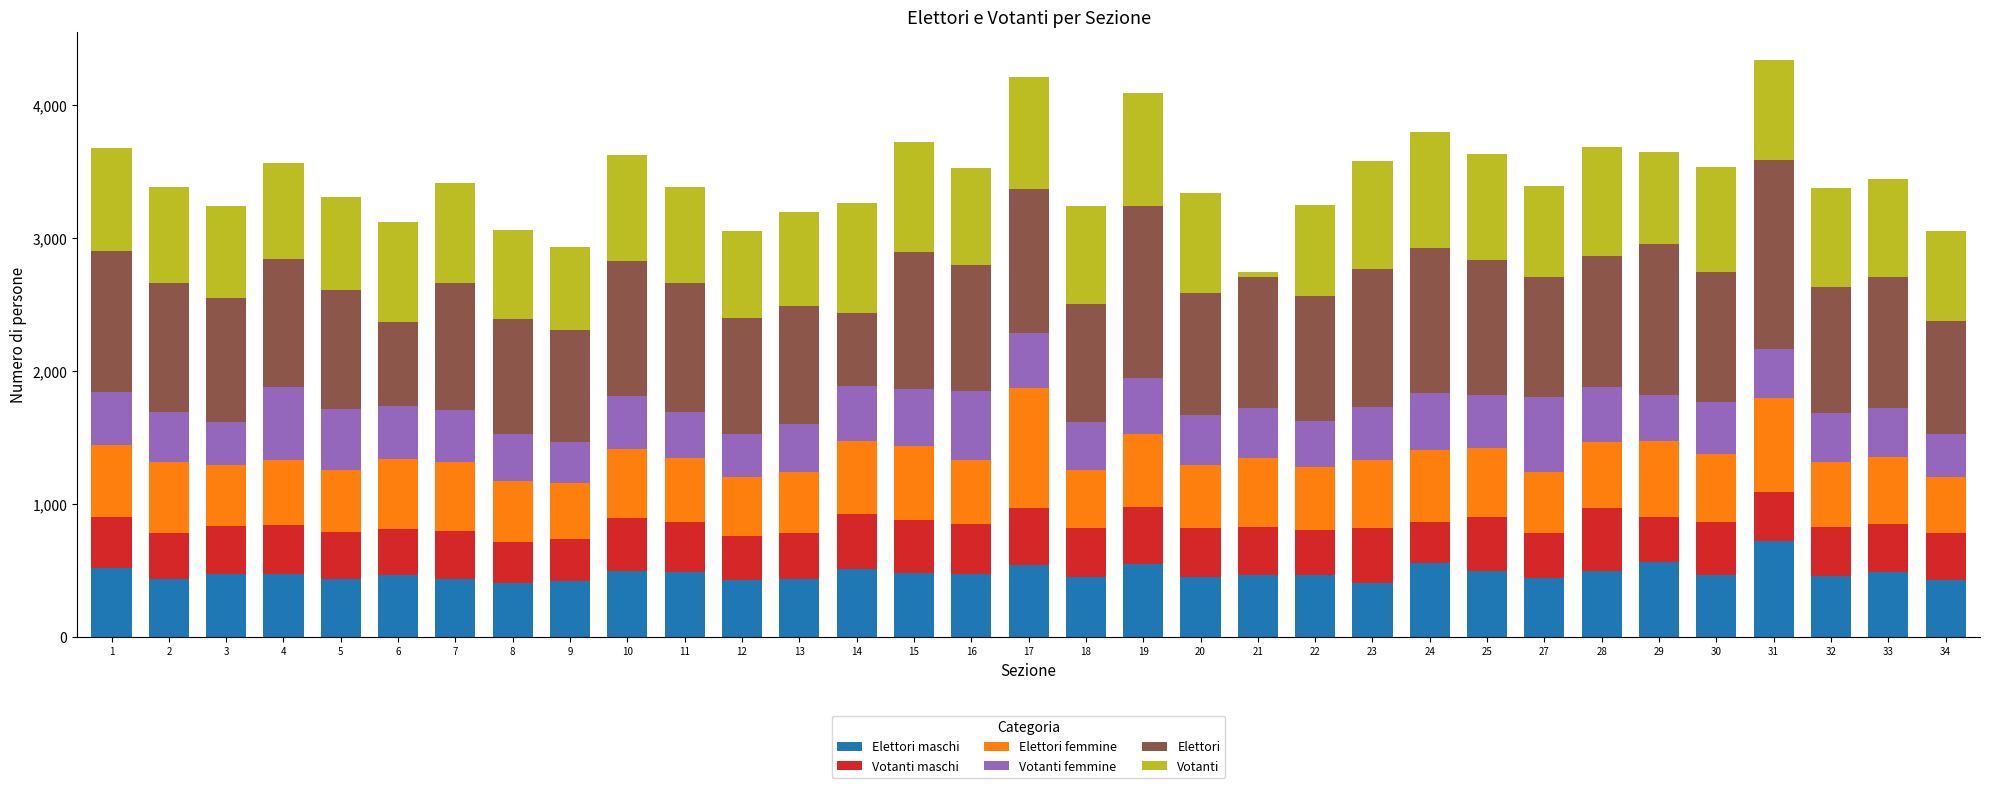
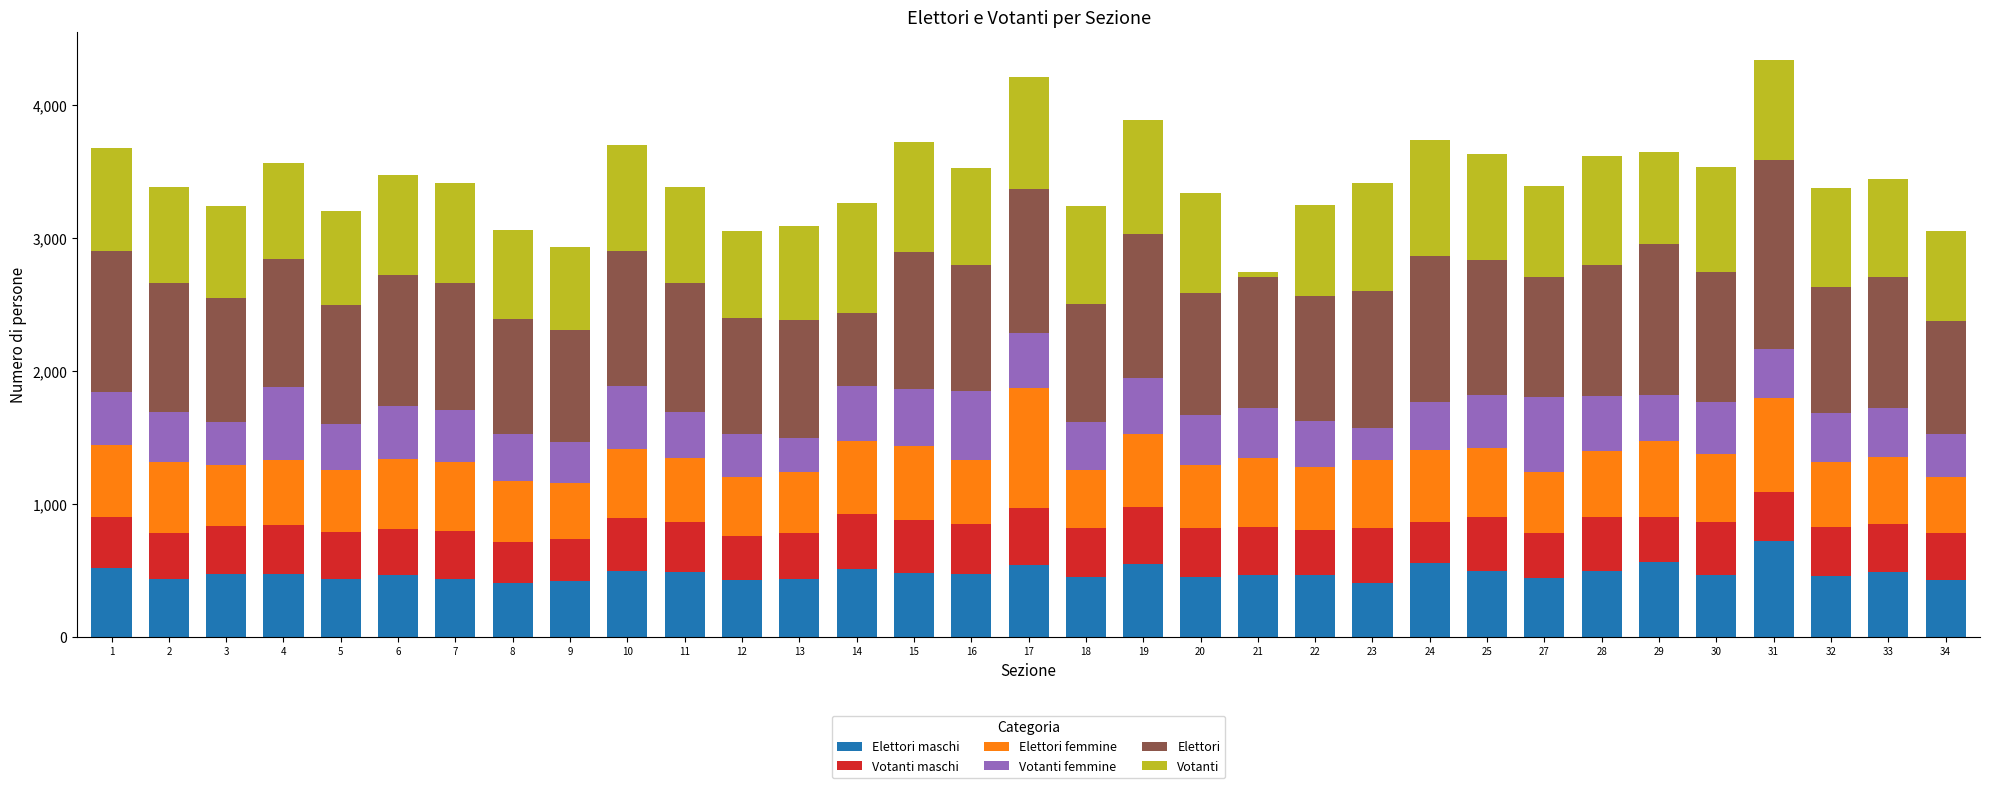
  {
    "Elettori maschi": {
      "1": "510",
      "2": "440",
      "3": "470",
      "4": "470",
      "5": "440",
      "6": "460",
      "7": "430",
      "8": "410",
      "9": "420",
      "10": "500",
      "11": "490",
      "12": "430",
      "13": "440",
      "14": "510",
      "15": "480",
      "16": "470",
      "17": "540",
      "18": "450",
      "19": "540",
      "20": "450",
      "21": "470",
      "22": "470",
      "23": "400",
      "24": "550",
      "25": "500",
      "27": "440",
      "28": "490",
      "29": "560",
      "30": "470",
      "31": "720",
      "32": "460",
      "33": "490",
      "34": "430"
    },
    "Votanti maschi": {
      "1": "380",
      "2": "340",
      "3": "360",
      "4": "370",
      "5": "350",
      "6": "350",
      "7": "360",
      "8": "310",
      "9": "320",
      "10": "400",
      "11": "370",
      "12": "330",
      "13": "340",
      "14": "420",
      "15": "400",
      "16": "380",
      "17": "430",
      "18": "370",
      "19": "430",
      "20": "370",
      "21": "360",
      "22": "340",
      "23": "420",
      "24": "310",
      "25": "400",
      "27": "340",
-     "28": "480",
+     "28": "410",
      "29": "340",
      "30": "400",
      "31": "370",
      "32": "370",
      "33": "360",
      "34": "350"
    },
    "Elettori femmine": {
      "1": "550",
      "2": "530",
      "3": "460",
      "4": "490",
      "5": "460",
      "6": "530",
      "7": "520",
      "8": "460",
      "9": "420",
      "10": "520",
      "11": "480",
      "12": "440",
      "13": "460",
      "14": "550",
      "15": "560",
      "16": "480",
      "17": "900",
      "18": "440",
      "19": "550",
      "20": "470",
      "21": "520",
      "22": "480",
      "23": "510",
      "24": "540",
      "25": "520",
      "27": "460",
      "28": "500",
      "29": "570",
      "30": "510",
      "31": "700",
      "32": "490",
      "33": "500",
      "34": "420"
    },
    "Votanti femmine": {
      "1": "390",
      "2": "380",
      "3": "330",
      "4": "550",
-     "5": "460",
+     "5": "350",
      "6": "410",
      "7": "390",
      "8": "360",
      "9": "310",
-     "10": "400",
+     "10": "470",
      "11": "350",
      "12": "320",
-     "13": "360",
+     "13": "260",
      "14": "410",
      "15": "430",
      "16": "520",
      "17": "420",
      "18": "360",
      "19": "420",
      "20": "380",
      "21": "380",
      "22": "350",
-     "23": "400",
-     "24": "430",
+     "23": "240",
+     "24": "370",
      "25": "390",
      "27": "570",
      "28": "410",
      "29": "350",
      "30": "390",
      "31": "380",
      "32": "370",
      "33": "370",
      "34": "330"
    },
    "Elettori": {
      "1": "1,060",
      "2": "970",
      "3": "930",
      "4": "960",
      "5": "900",
-     "6": "630",
+     "6": "990",
      "7": "950",
      "8": "860",
      "9": "840",
      "10": "1,020",
      "11": "970",
      "12": "870",
      "13": "890",
      "14": "540",
      "15": "1,030",
      "16": "950",
      "17": "1,080",
      "18": "890",
-     "19": "1,290",
+     "19": "1,090",
      "20": "920",
      "21": "990",
      "22": "940",
      "23": "1,040",
      "24": "1,090",
      "25": "1,020",
      "27": "900",
      "28": "990",
      "29": "1,130",
      "30": "970",
      "31": "1,420",
      "32": "950",
      "33": "990",
      "34": "850"
    },
    "Votanti": {
      "1": "780",
      "2": "720",
      "3": "690",
      "4": "730",
      "5": "700",
      "6": "750",
      "7": "750",
      "8": "670",
      "9": "620",
      "10": "800",
      "11": "730",
      "12": "650",
      "13": "710",
      "14": "830",
      "15": "830",
      "16": "730",
      "17": "850",
      "18": "730",
      "19": "850",
      "20": "750",
      "21": "40",
      "22": "680",
      "23": "820",
      "24": "870",
      "25": "800",
      "27": "680",
      "28": "820",
      "29": "690",
      "30": "790",
      "31": "750",
      "32": "740",
      "33": "730",
      "34": "680"
    }
  }
